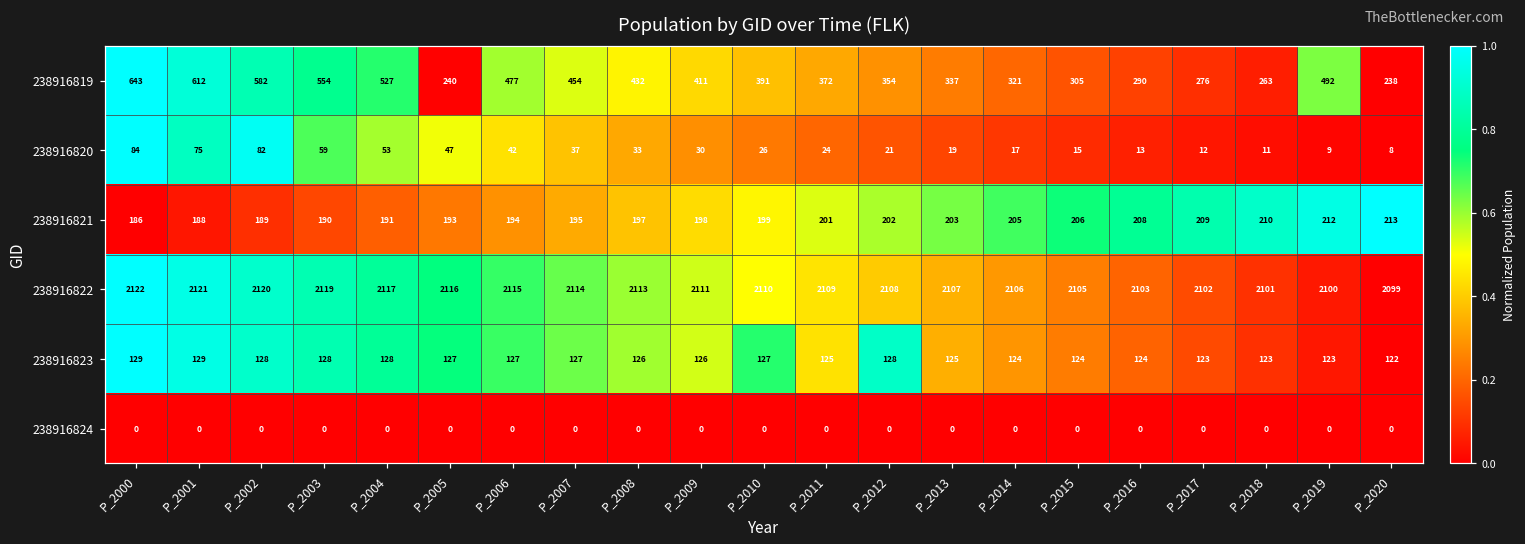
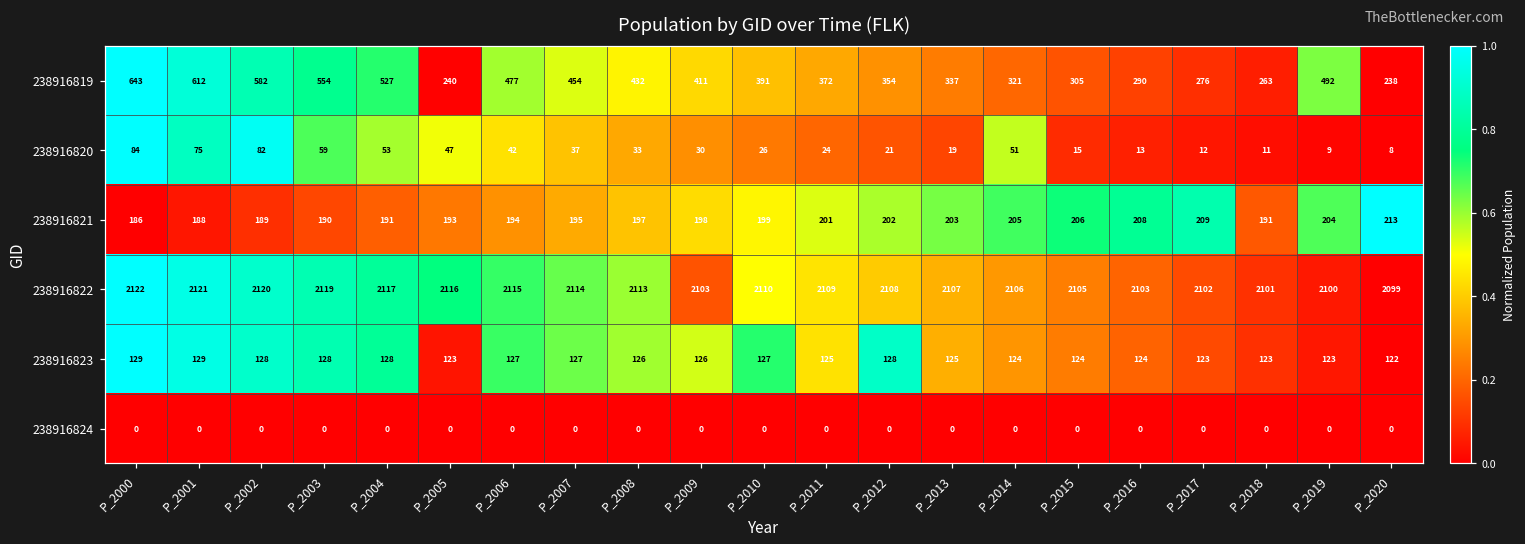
  {
    "238916819": {
      "P_2000": 643,
      "P_2001": 612,
      "P_2002": 582,
      "P_2003": 554,
      "P_2004": 527,
      "P_2005": 240,
      "P_2006": 477,
      "P_2007": 454,
      "P_2008": 432,
      "P_2009": 411,
      "P_2010": 391,
      "P_2011": 372,
      "P_2012": 354,
      "P_2013": 337,
      "P_2014": 321,
      "P_2015": 305,
      "P_2016": 290,
      "P_2017": 276,
      "P_2018": 263,
      "P_2019": 492,
      "P_2020": 238
    },
    "238916820": {
      "P_2000": 84,
      "P_2001": 75,
      "P_2002": 82,
      "P_2003": 59,
      "P_2004": 53,
      "P_2005": 47,
      "P_2006": 42,
      "P_2007": 37,
      "P_2008": 33,
      "P_2009": 30,
      "P_2010": 26,
      "P_2011": 24,
      "P_2012": 21,
      "P_2013": 19,
-     "P_2014": 17,
+     "P_2014": 51,
      "P_2015": 15,
      "P_2016": 13,
      "P_2017": 12,
      "P_2018": 11,
      "P_2019": 9,
      "P_2020": 8
    },
    "238916821": {
      "P_2000": 186,
      "P_2001": 188,
      "P_2002": 189,
      "P_2003": 190,
      "P_2004": 191,
      "P_2005": 193,
      "P_2006": 194,
      "P_2007": 195,
      "P_2008": 197,
      "P_2009": 198,
      "P_2010": 199,
      "P_2011": 201,
      "P_2012": 202,
      "P_2013": 203,
      "P_2014": 205,
      "P_2015": 206,
      "P_2016": 208,
      "P_2017": 209,
-     "P_2018": 210,
-     "P_2019": 212,
+     "P_2018": 191,
+     "P_2019": 204,
      "P_2020": 213
    },
    "238916822": {
      "P_2000": 2122,
      "P_2001": 2121,
      "P_2002": 2120,
      "P_2003": 2119,
      "P_2004": 2117,
      "P_2005": 2116,
      "P_2006": 2115,
      "P_2007": 2114,
      "P_2008": 2113,
-     "P_2009": 2111,
+     "P_2009": 2103,
      "P_2010": 2110,
      "P_2011": 2109,
      "P_2012": 2108,
      "P_2013": 2107,
      "P_2014": 2106,
      "P_2015": 2105,
      "P_2016": 2103,
      "P_2017": 2102,
      "P_2018": 2101,
      "P_2019": 2100,
      "P_2020": 2099
    },
    "238916823": {
      "P_2000": 129,
      "P_2001": 129,
      "P_2002": 128,
      "P_2003": 128,
      "P_2004": 128,
-     "P_2005": 127,
+     "P_2005": 123,
      "P_2006": 127,
      "P_2007": 127,
      "P_2008": 126,
      "P_2009": 126,
      "P_2010": 127,
      "P_2011": 125,
      "P_2012": 128,
      "P_2013": 125,
      "P_2014": 124,
      "P_2015": 124,
      "P_2016": 124,
      "P_2017": 123,
      "P_2018": 123,
      "P_2019": 123,
      "P_2020": 122
    },
    "238916824": {
      "P_2000": 0,
      "P_2001": 0,
      "P_2002": 0,
      "P_2003": 0,
      "P_2004": 0,
      "P_2005": 0,
      "P_2006": 0,
      "P_2007": 0,
      "P_2008": 0,
      "P_2009": 0,
      "P_2010": 0,
      "P_2011": 0,
      "P_2012": 0,
      "P_2013": 0,
      "P_2014": 0,
      "P_2015": 0,
      "P_2016": 0,
      "P_2017": 0,
      "P_2018": 0,
      "P_2019": 0,
      "P_2020": 0
    }
  }
